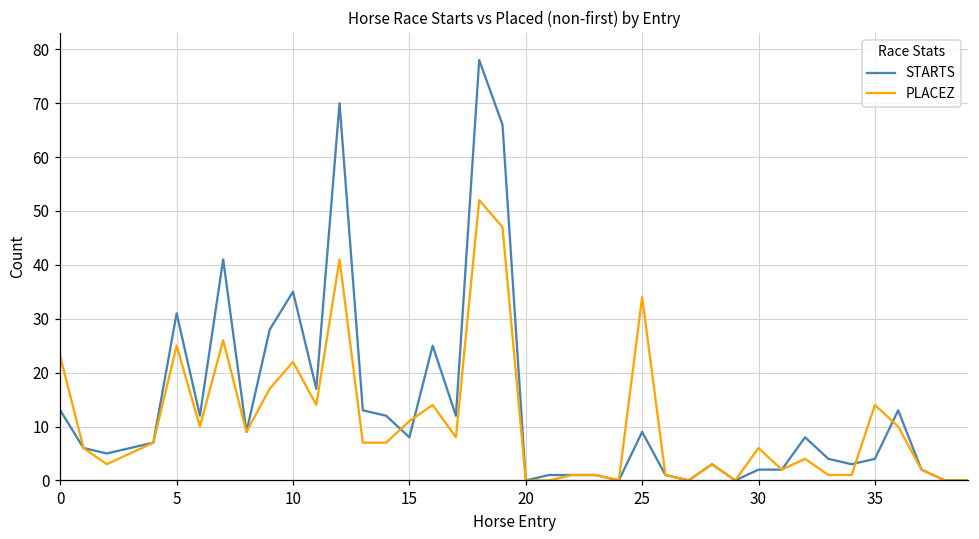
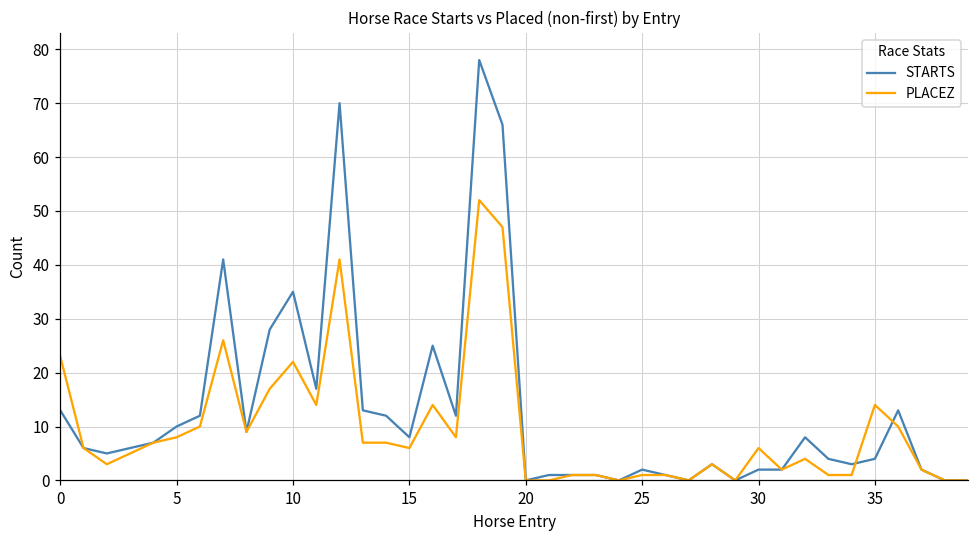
  {
    "STARTS": {
      "0": 13,
-     "5": 31,
+     "5": 10,
      "10": 35,
      "15": 8,
-     "25": 9,
+     "25": 2,
      "30": 2,
      "35": 4
    },
    "PLACEZ": {
      "0": 23,
-     "5": 25,
+     "5": 8,
      "10": 22,
-     "15": 11,
-     "25": 34,
+     "15": 6,
+     "25": 1,
      "30": 6,
      "35": 14
    }
  }
